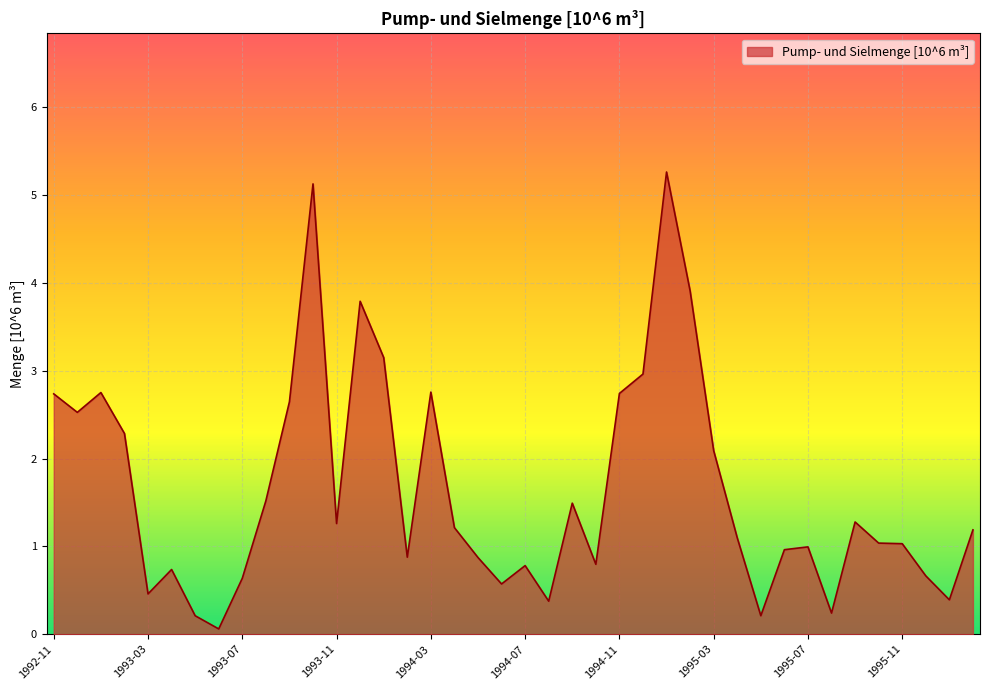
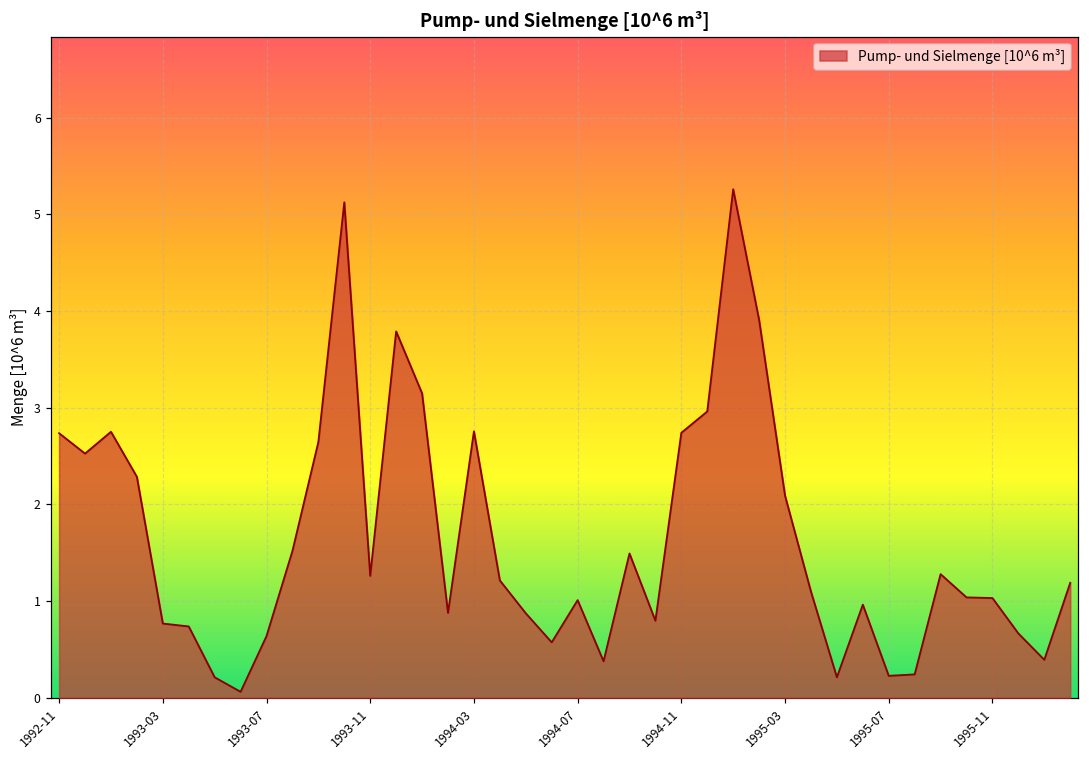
  {
    "1992-11": 2.7,
-   "1993-03": 0.5,
+   "1993-03": 0.8,
    "1993-07": 0.6,
    "1993-11": 1.3,
    "1994-03": 2.8,
-   "1994-07": 0.8,
+   "1994-07": 1.0,
    "1994-11": 2.7,
    "1995-03": 2.1,
-   "1995-07": 1.0,
+   "1995-07": 0.2,
    "1995-11": 1.0
  }
